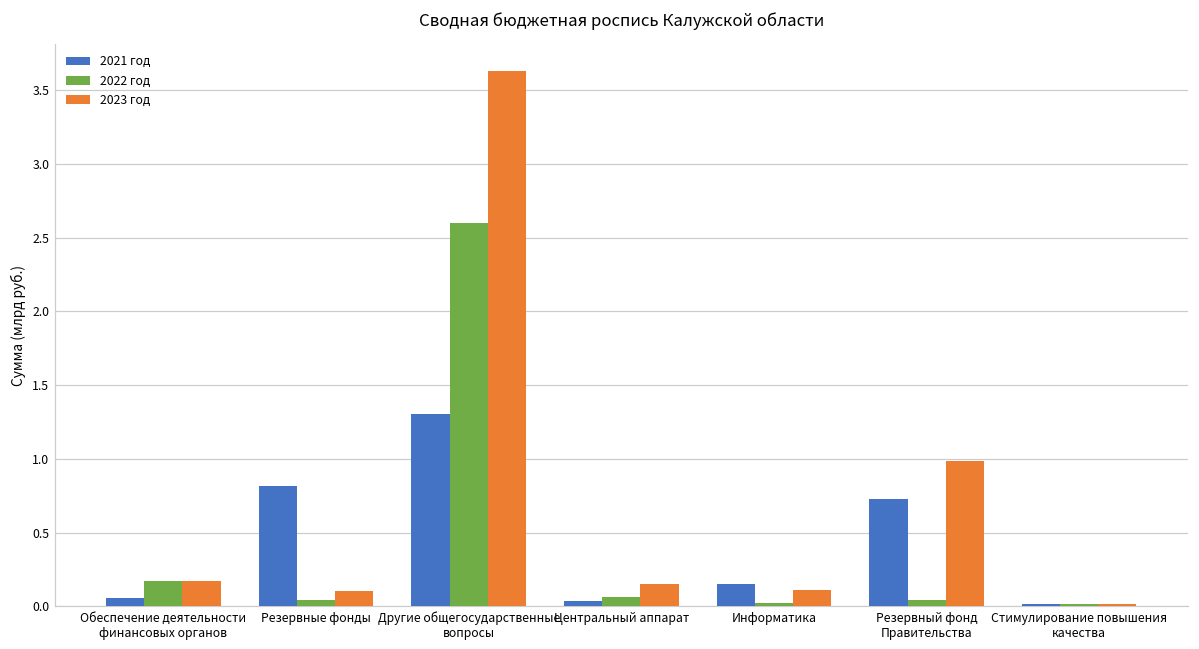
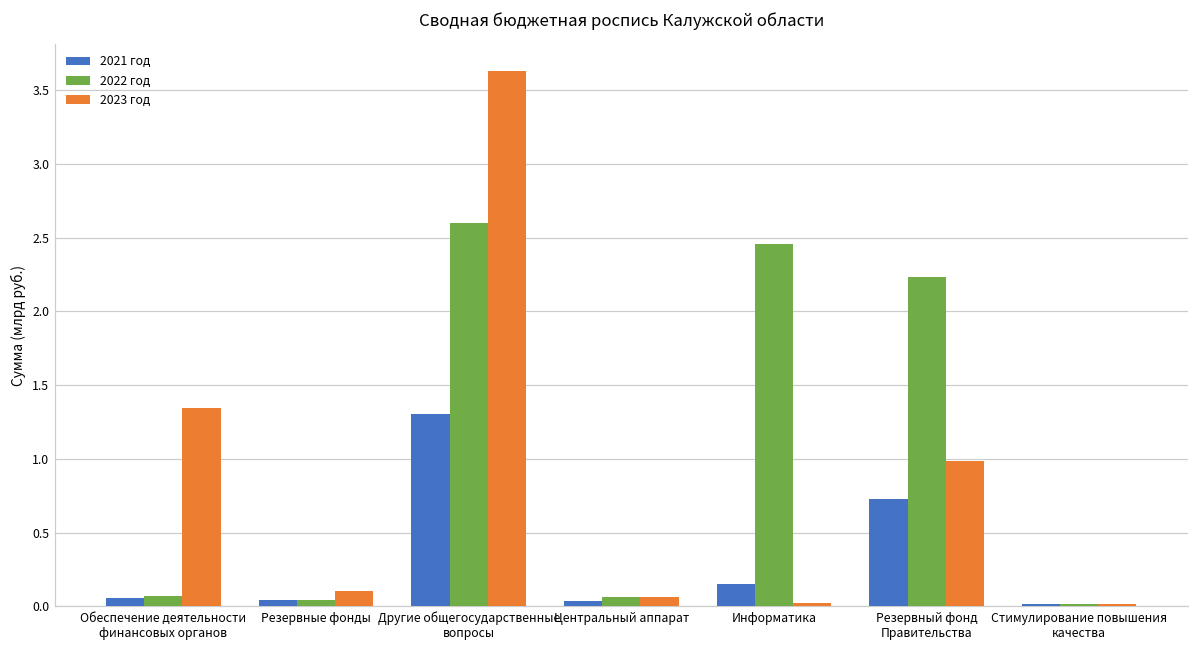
  {
    "2021 год": {
      "Обеспечение деятельности финансовых органов": 0.06,
-     "Резервные фонды": 0.82,
+     "Резервные фонды": 0.04,
      "Другие общегосударственные вопросы": 1.30,
      "Центральный аппарат": 0.04,
      "Информатика": 0.15,
      "Резервный фонд Правительства": 0.73
    },
    "2022 год": {
-     "Обеспечение деятельности финансовых органов": 0.17,
+     "Обеспечение деятельности финансовых органов": 0.07,
      "Резервные фонды": 0.04,
      "Другие общегосударственные вопросы": 2.60,
      "Центральный аппарат": 0.06,
-     "Информатика": 0.02,
-     "Резервный фонд Правительства": 0.04
+     "Информатика": 2.45,
+     "Резервный фонд Правительства": 2.23
    },
    "2023 год": {
-     "Обеспечение деятельности финансовых органов": 0.17,
+     "Обеспечение деятельности финансовых органов": 1.34,
      "Резервные фонды": 0.10,
      "Другие общегосударственные вопросы": 3.63,
-     "Центральный аппарат": 0.15,
-     "Информатика": 0.11,
+     "Центральный аппарат": 0.07,
+     "Информатика": 0.02,
      "Резервный фонд Правительства": 0.98
    }
  }
